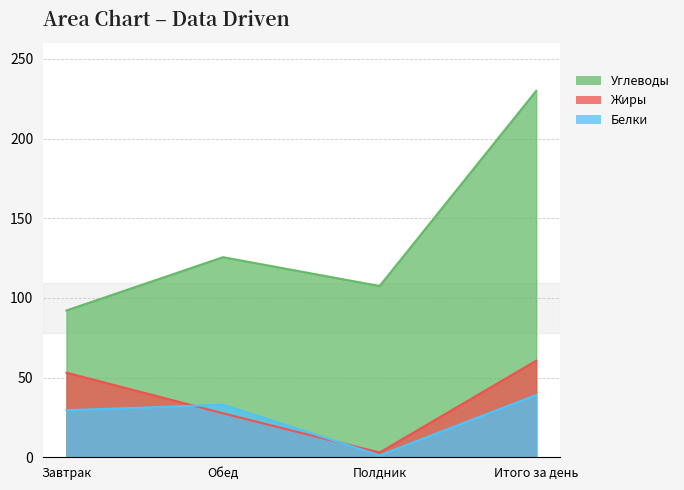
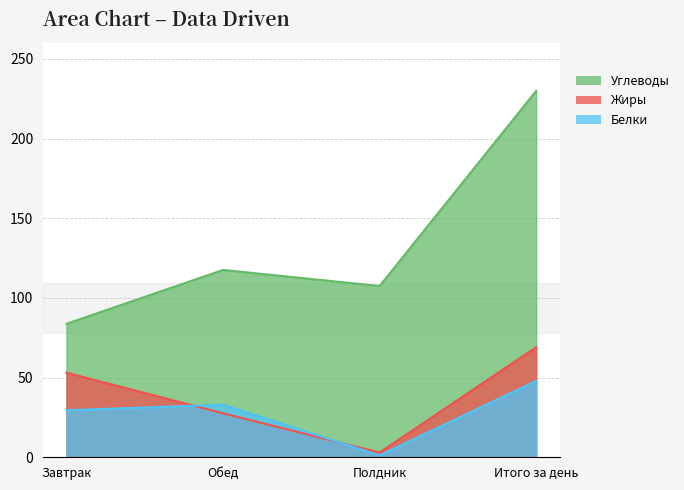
  {
    "Углеводы": {
-     "Завтрак": 92,
-     "Обед": 126,
+     "Завтрак": 84,
+     "Обед": 118,
      "Полдник": 108,
      "Итого за день": 230
    },
    "Жиры": {
      "Завтрак": 53,
      "Обед": 28,
      "Полдник": 3,
-     "Итого за день": 61
+     "Итого за день": 69
    },
    "Белки": {
      "Завтрак": 30,
      "Обед": 33,
      "Полдник": 1,
-     "Итого за день": 39
+     "Итого за день": 48
    }
  }
